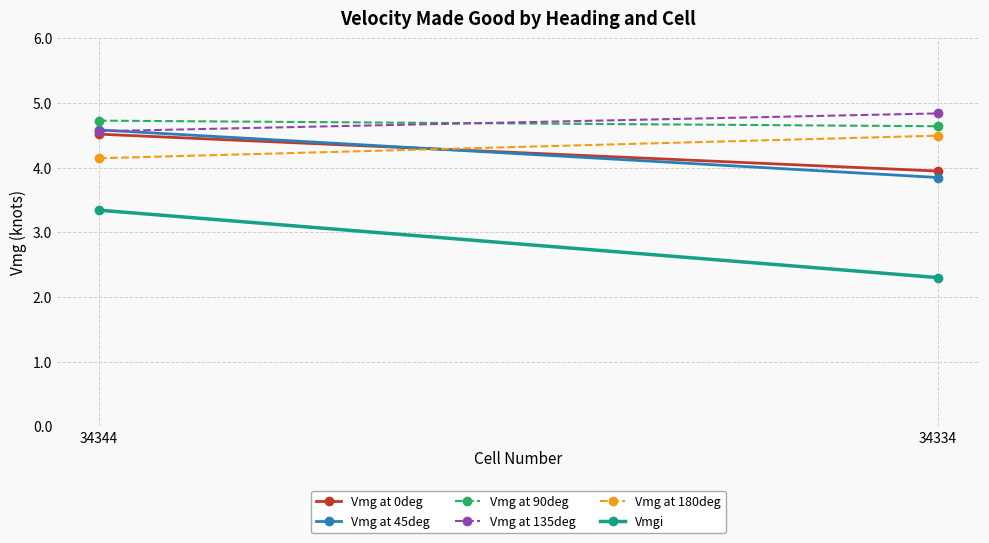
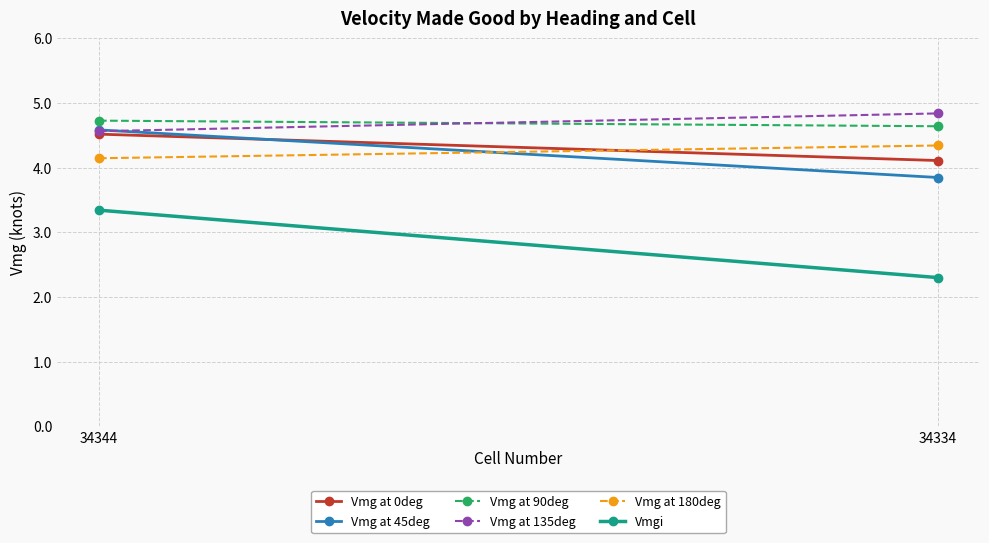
  {
    "Vmg at 0deg": {
      "34344": 4.5,
-     "34334": 3.9
+     "34334": 4.1
    },
    "Vmg at 45deg": {
      "34334": 3.8
    },
    "Vmg at 135deg": {
      "34334": 4.8
    },
    "Vmg at 180deg": {
      "34344": 4.1,
-     "34334": 4.5
+     "34334": 4.3
    }
  }
